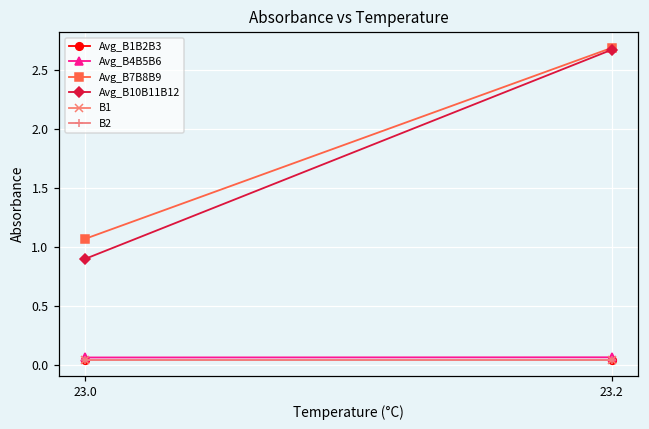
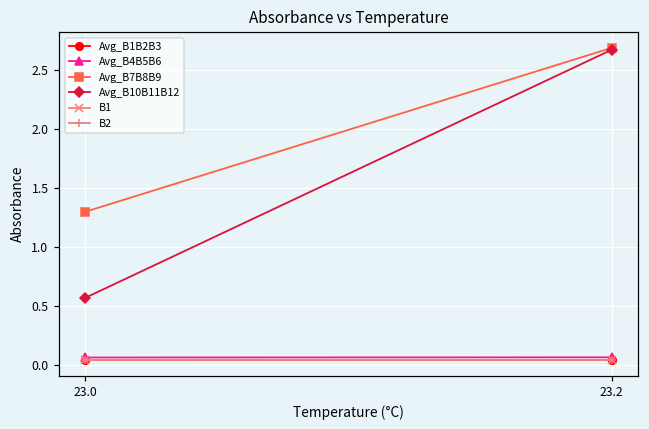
  {
    "Avg_B7B8B9": {
-     "23.0": 1.07
+     "23.0": 1.30
    },
    "Avg_B10B11B12": {
-     "23.0": 0.90
+     "23.0": 0.57
    }
  }
